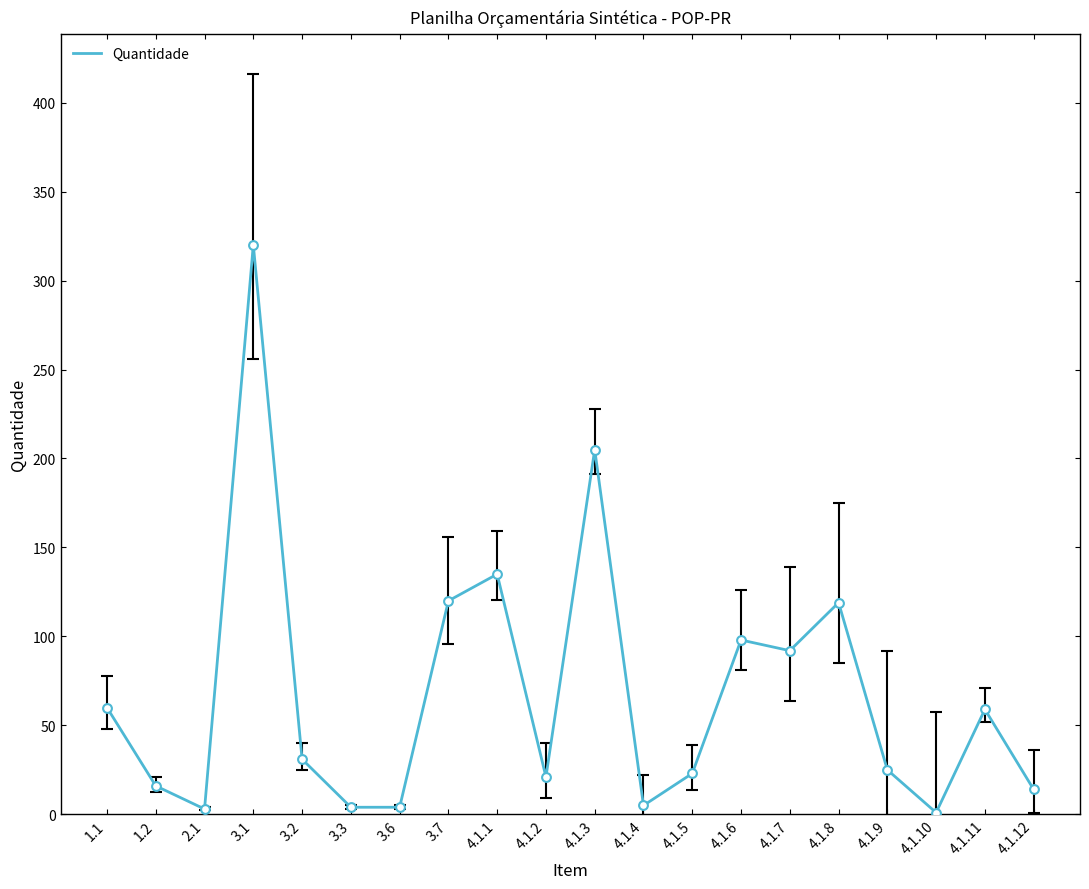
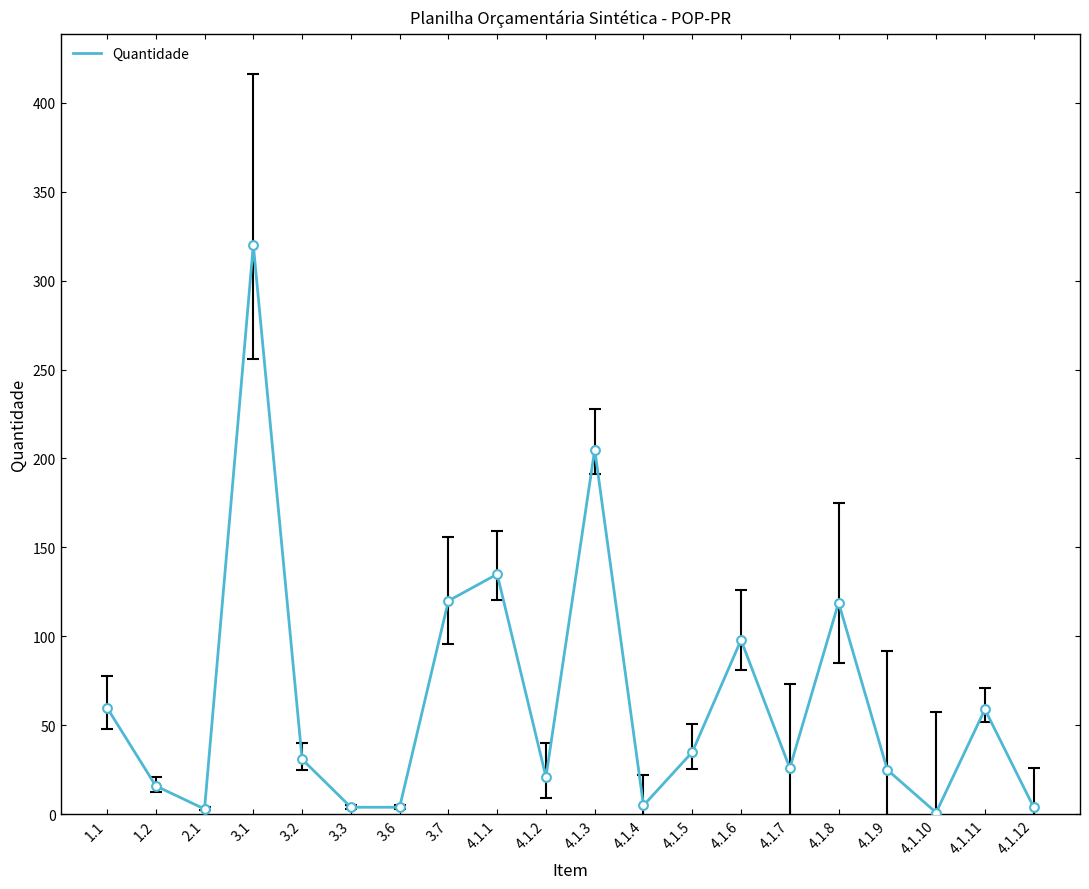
  {
    "Quantidade": {
      "1.1": 60,
      "1.2": 16,
      "3.1": 320,
      "3.2": 31,
      "3.7": 120,
      "4.1.1": 135,
      "4.1.2": 21,
      "4.1.3": 205,
      "4.1.4": 5,
-     "4.1.5": 23,
+     "4.1.5": 35,
      "4.1.6": 98,
-     "4.1.7": 92,
+     "4.1.7": 26,
      "4.1.8": 119,
      "4.1.9": 25,
      "4.1.10": 1,
      "4.1.11": 59,
-     "4.1.12": 14
+     "4.1.12": 4
    }
  }
